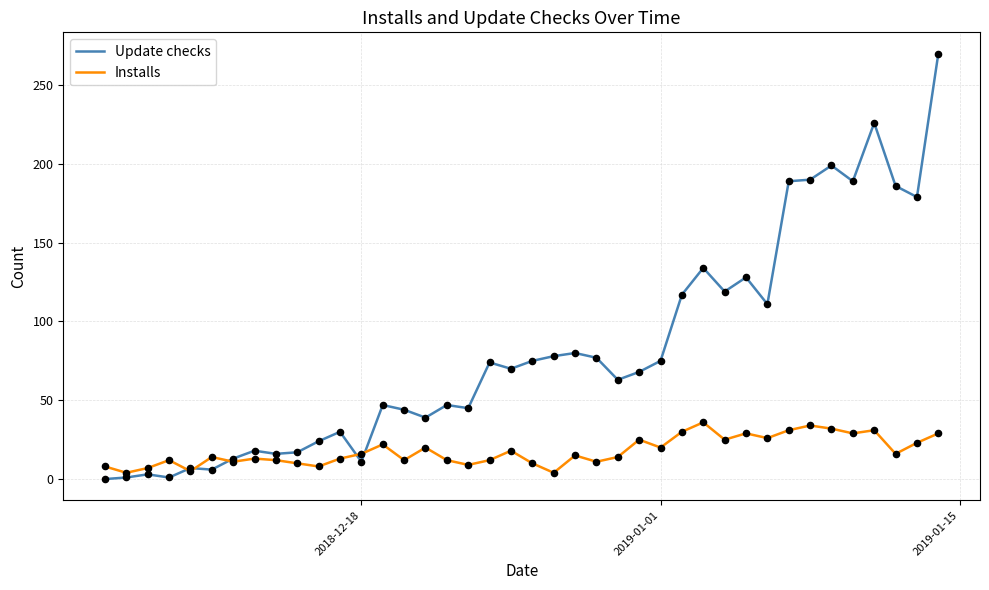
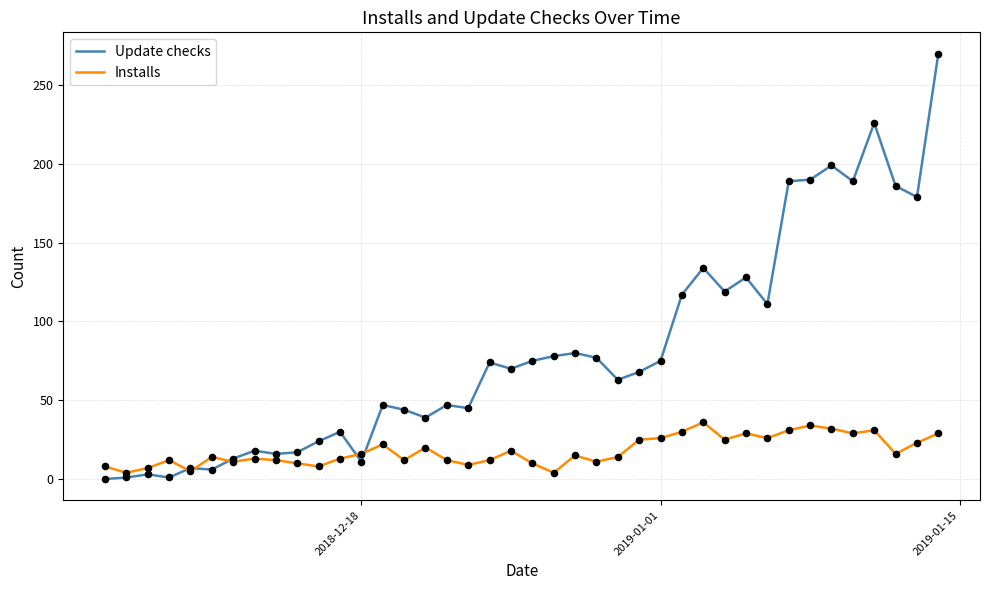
  {
    "Update checks": {
      "2018-12-18": 11,
      "2019-01-01": 75
    },
    "Installs": {
      "2018-12-18": 16,
-     "2019-01-01": 20
+     "2019-01-01": 26
    }
  }
